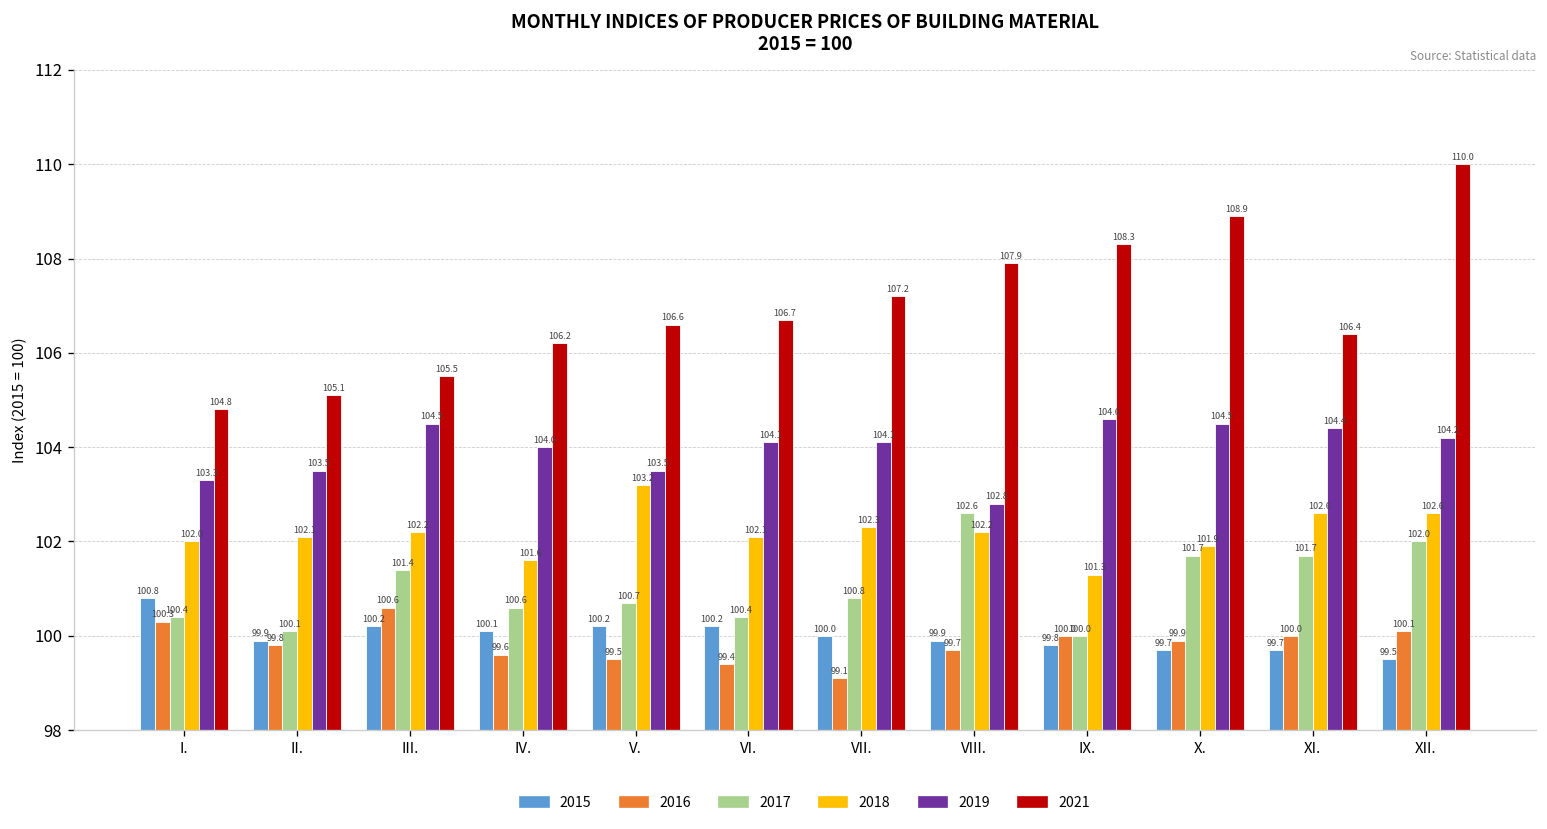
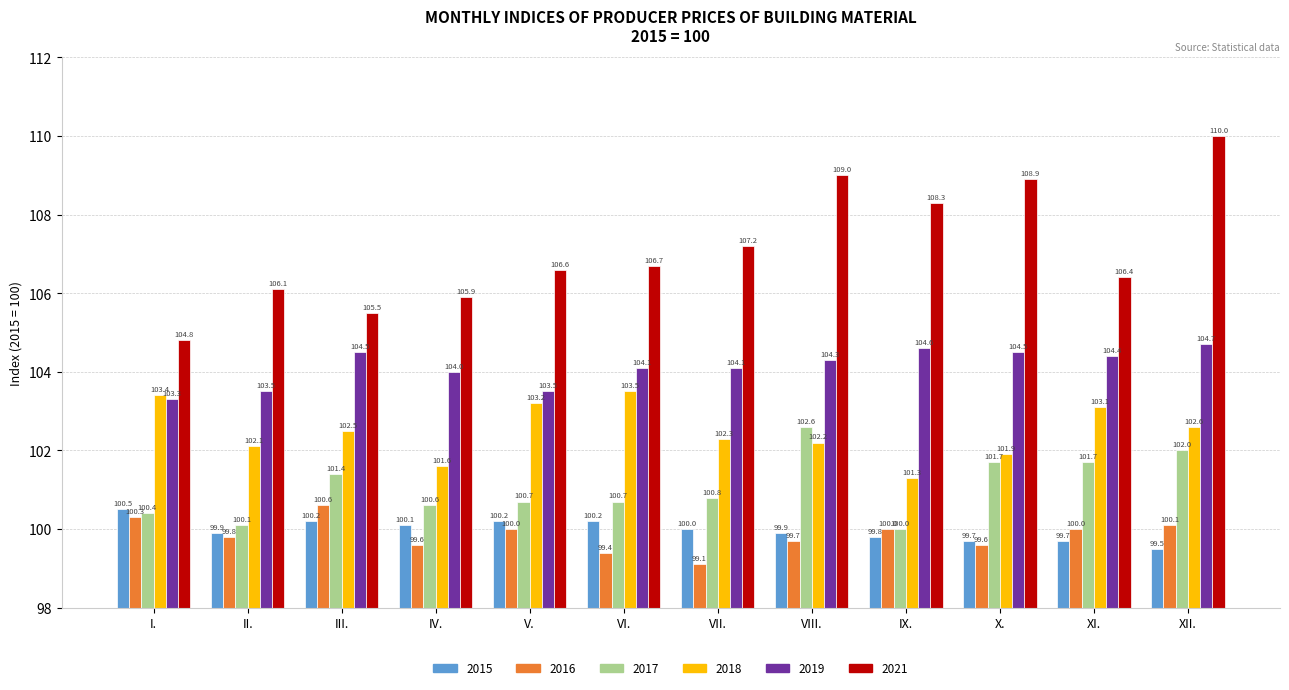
  {
    "2015": {
-     "I.": 100.8,
+     "I.": 100.5,
      "II.": 99.9,
      "III.": 100.2,
      "IV.": 100.1,
      "V.": 100.2,
      "VI.": 100.2,
      "VII.": 100.0,
      "VIII.": 99.9,
      "IX.": 99.8,
      "X.": 99.7,
      "XI.": 99.7,
      "XII.": 99.5
    },
    "2016": {
      "II.": 99.8,
      "III.": 100.6,
      "IV.": 99.6,
-     "V.": 99.5,
+     "V.": 100.0,
      "VI.": 99.4,
      "VII.": 99.1,
      "VIII.": 99.7,
-     "X.": 99.9,
+     "X.": 99.6,
      "XI.": 100.0,
      "XII.": 100.1
    },
    "2017": {
      "II.": 100.1,
      "III.": 101.4,
      "IV.": 100.6,
      "V.": 100.7,
-     "VI.": 100.4,
+     "VI.": 100.7,
      "VII.": 100.8,
      "VIII.": 102.6,
      "X.": 101.7,
      "XI.": 101.7,
      "XII.": 102.0
    },
    "2018": {
-     "I.": 102.0,
+     "I.": 103.4,
      "II.": 102.1,
-     "III.": 102.2,
+     "III.": 102.5,
      "IV.": 101.6,
      "V.": 103.2,
-     "VI.": 102.1,
+     "VI.": 103.5,
      "VII.": 102.3,
      "VIII.": 102.2,
      "IX.": 101.3,
      "X.": 101.9,
-     "XI.": 102.6,
+     "XI.": 103.1,
      "XII.": 102.6
    },
    "2019": {
      "I.": 103.3,
      "II.": 103.5,
      "III.": 104.5,
      "IV.": 104.0,
      "V.": 103.5,
      "VI.": 104.1,
      "VII.": 104.1,
-     "VIII.": 102.8,
+     "VIII.": 104.3,
      "IX.": 104.6,
      "X.": 104.5,
      "XI.": 104.4,
-     "XII.": 104.2
+     "XII.": 104.7
    },
    "2021": {
      "I.": 104.8,
-     "II.": 105.1,
+     "II.": 106.1,
      "III.": 105.5,
-     "IV.": 106.2,
+     "IV.": 105.9,
      "V.": 106.6,
      "VI.": 106.7,
      "VII.": 107.2,
-     "VIII.": 107.9,
+     "VIII.": 109.0,
      "IX.": 108.3,
      "X.": 108.9,
      "XI.": 106.4,
      "XII.": 110.0
    }
  }
